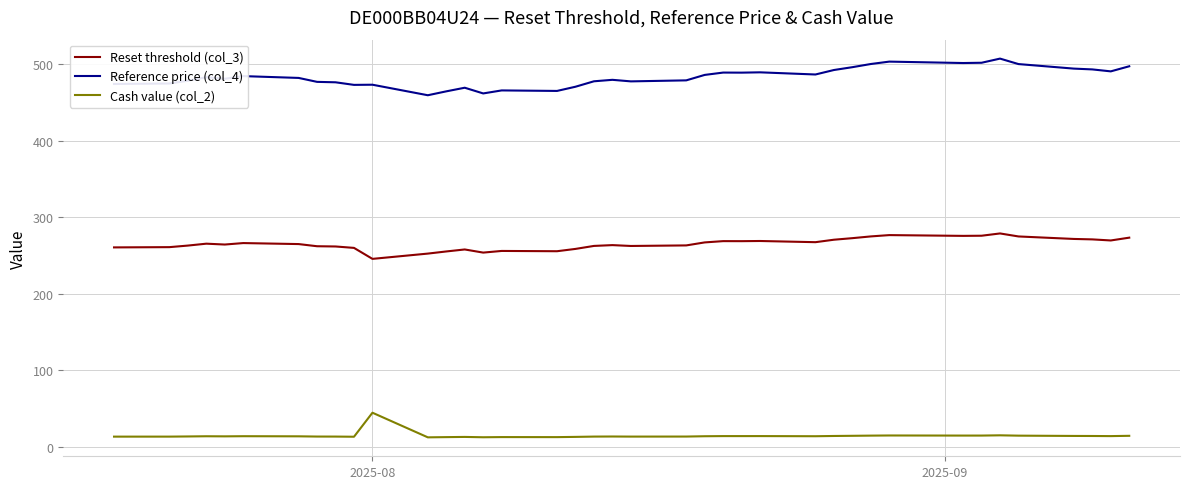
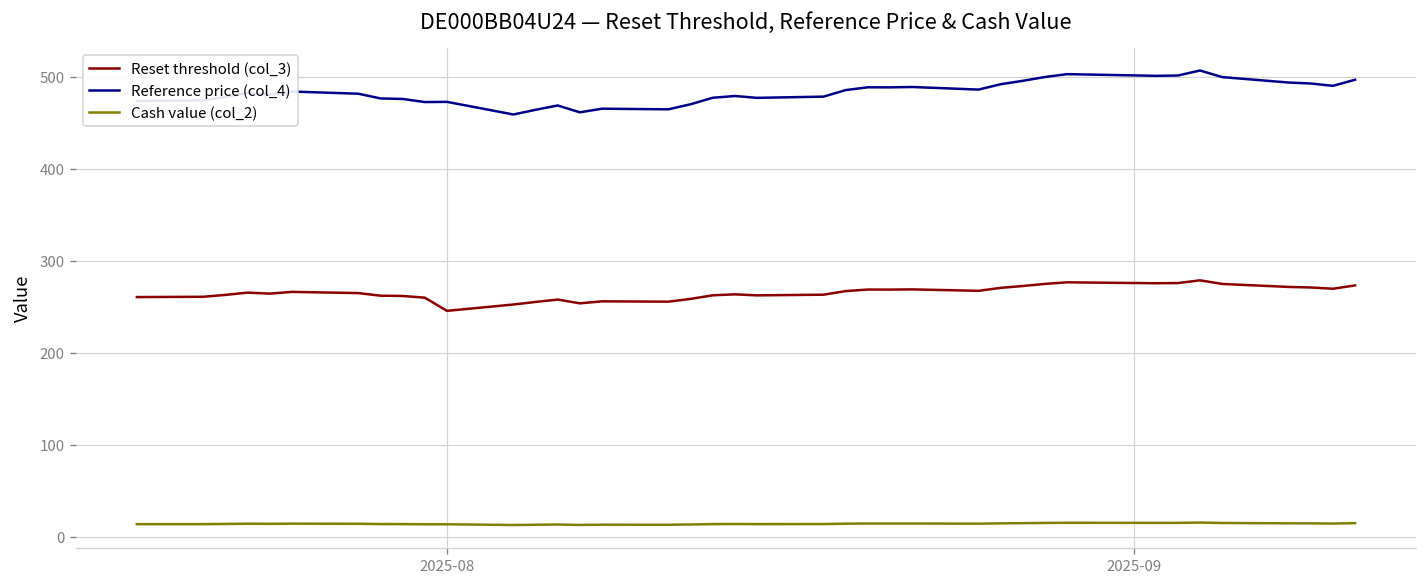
  {
    "Reset threshold (col_3)": {
      "2025-08": 250
    },
    "Reference price (col_4)": {
      "2025-08": 470
    },
    "Cash value (col_2)": {
-     "2025-08": 40
+     "2025-08": 10
    }
  }
